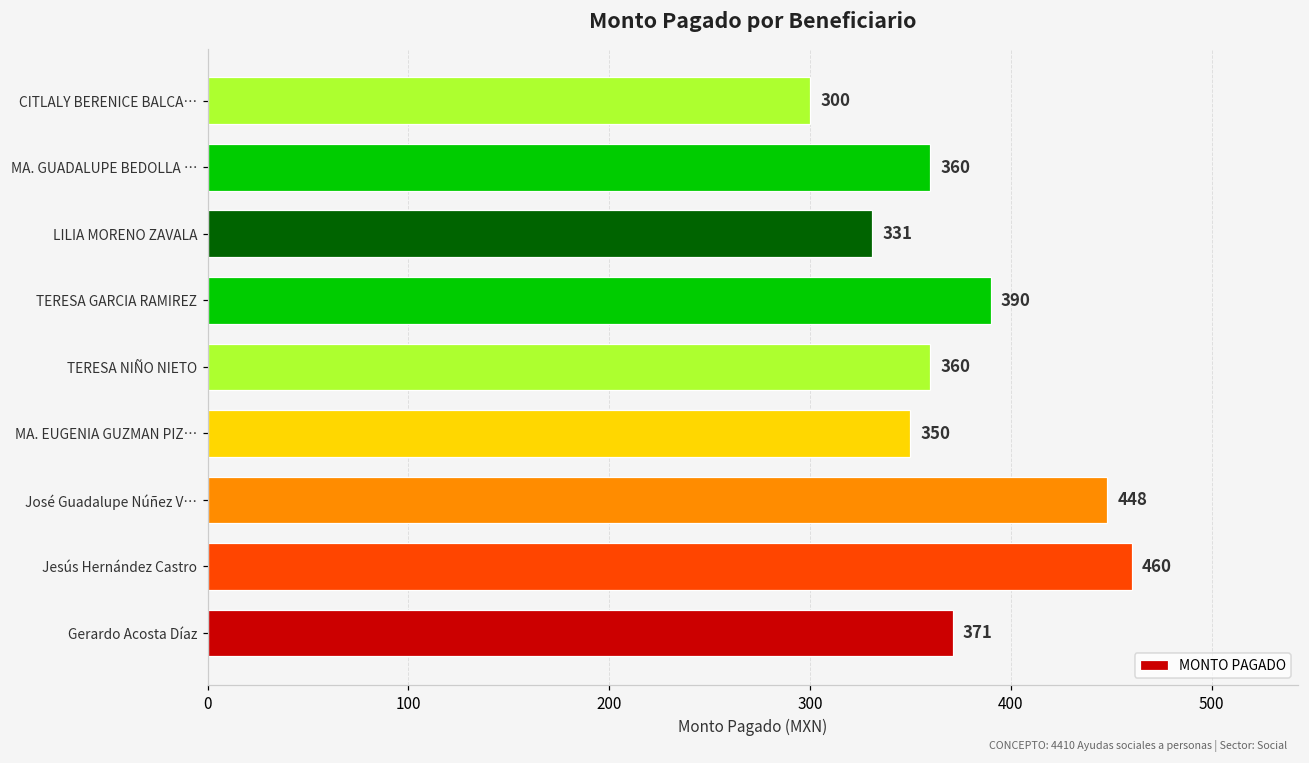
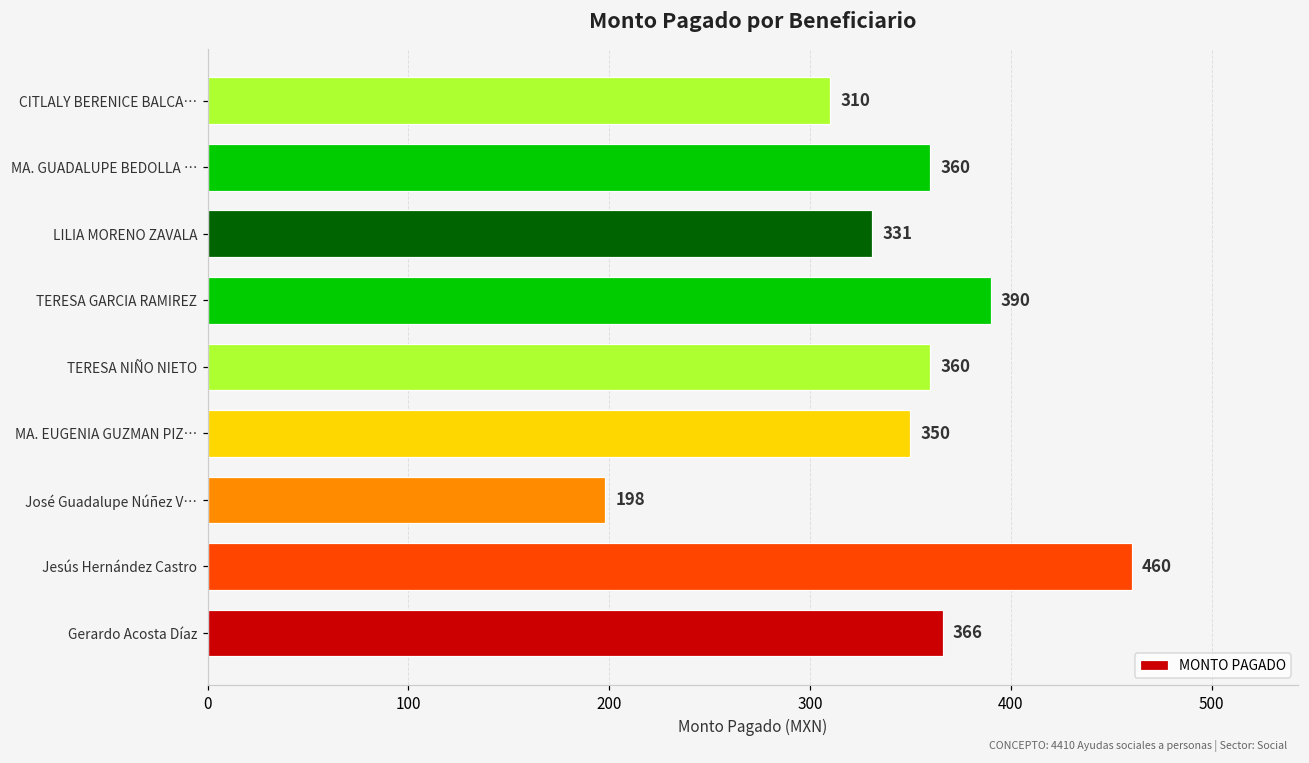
  {
-   "CITLALY BERENICE BALCA…": 300,
+   "CITLALY BERENICE BALCA…": 310,
    "MA. GUADALUPE BEDOLLA …": 360,
    "LILIA MORENO ZAVALA": 331,
    "TERESA GARCIA RAMIREZ": 390,
    "TERESA NIÑO NIETO": 360,
    "MA. EUGENIA GUZMAN PIZ…": 350,
-   "José Guadalupe Núñez V…": 448,
+   "José Guadalupe Núñez V…": 198,
    "Jesús Hernández Castro": 460,
-   "Gerardo Acosta Díaz": 371
+   "Gerardo Acosta Díaz": 366
  }
